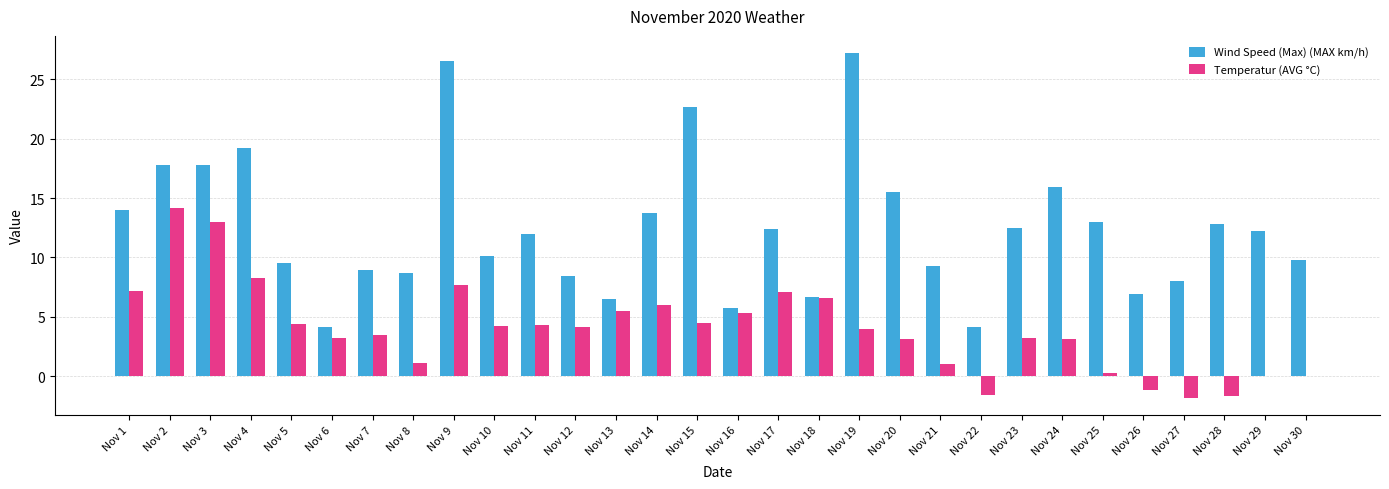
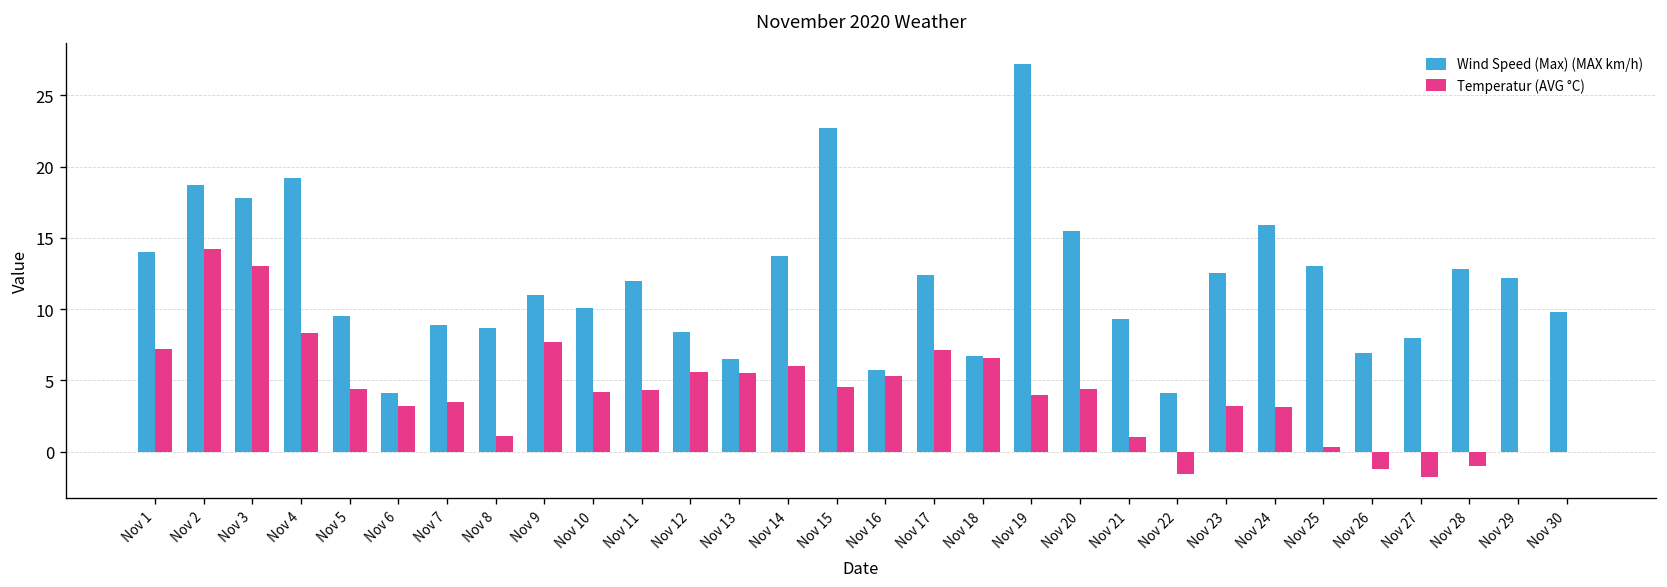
  {
    "Wind Speed (Max) (MAX km/h)": {
      "Nov 1": 14.0,
-     "Nov 2": 17.8,
+     "Nov 2": 18.7,
      "Nov 3": 17.8,
      "Nov 4": 19.2,
      "Nov 5": 9.5,
      "Nov 6": 4.1,
      "Nov 7": 8.9,
      "Nov 8": 8.7,
-     "Nov 9": 26.5,
+     "Nov 9": 11.0,
      "Nov 10": 10.1,
      "Nov 11": 12.0,
      "Nov 12": 8.4,
      "Nov 13": 6.5,
      "Nov 14": 13.7,
      "Nov 15": 22.7,
      "Nov 16": 5.7,
      "Nov 17": 12.4,
      "Nov 18": 6.7,
      "Nov 19": 27.2,
      "Nov 20": 15.5,
      "Nov 21": 9.3,
      "Nov 22": 4.1,
      "Nov 23": 12.5,
      "Nov 24": 15.9,
      "Nov 25": 13.0,
      "Nov 26": 6.9,
      "Nov 27": 8.0,
      "Nov 28": 12.8,
      "Nov 29": 12.2,
      "Nov 30": 9.8
    },
    "Temperatur (AVG °C)": {
      "Nov 1": 7.2,
      "Nov 2": 14.2,
      "Nov 3": 13.0,
      "Nov 4": 8.3,
      "Nov 5": 4.4,
      "Nov 6": 3.2,
      "Nov 7": 3.5,
      "Nov 8": 1.1,
      "Nov 9": 7.7,
      "Nov 10": 4.2,
      "Nov 11": 4.3,
-     "Nov 12": 4.1,
+     "Nov 12": 5.6,
      "Nov 13": 5.5,
      "Nov 14": 6.0,
      "Nov 15": 4.5,
      "Nov 16": 5.3,
      "Nov 17": 7.1,
      "Nov 18": 6.6,
      "Nov 19": 4.0,
-     "Nov 20": 3.1,
+     "Nov 20": 4.4,
      "Nov 21": 1.0,
      "Nov 22": -1.6,
      "Nov 23": 3.2,
      "Nov 24": 3.1,
      "Nov 25": 0.3,
      "Nov 26": -1.2,
      "Nov 27": -1.8,
-     "Nov 28": -1.7,
+     "Nov 28": -1.0,
      "Nov 29": 0.0,
      "Nov 30": 0.0
    }
  }
